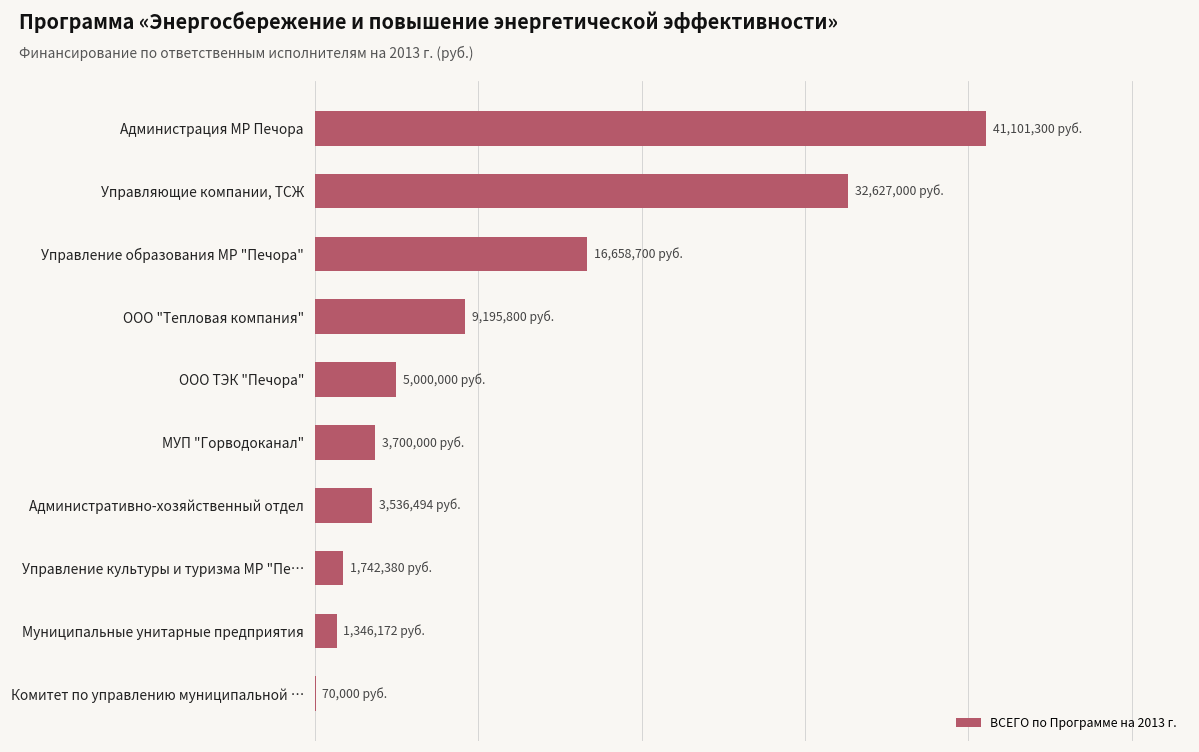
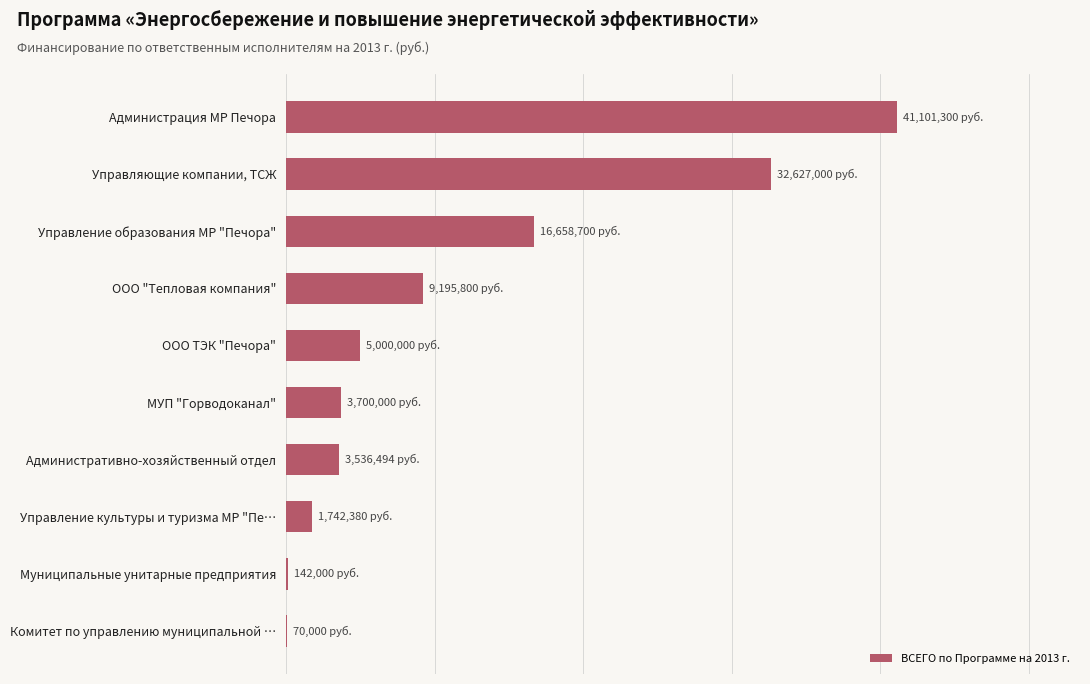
  {
    "Администрация МР Печора": "41,101,300",
    "Управляющие компании, ТСЖ": "32,627,000",
    "Управление образования МР \"Печора\"": "16,658,700",
    "ООО \"Тепловая компания\"": "9,195,800",
    "ООО ТЭК \"Печора\"": "5,000,000",
    "МУП \"Горводоканал\"": "3,700,000",
    "Административно-хозяйственный отдел": "3,536,494",
    "Управление культуры и туризма МР \"Пе…": "1,742,380",
-   "Муниципальные унитарные предприятия": "1,346,172",
+   "Муниципальные унитарные предприятия": "142,000",
    "Комитет по управлению муниципальной …": "70,000"
  }
